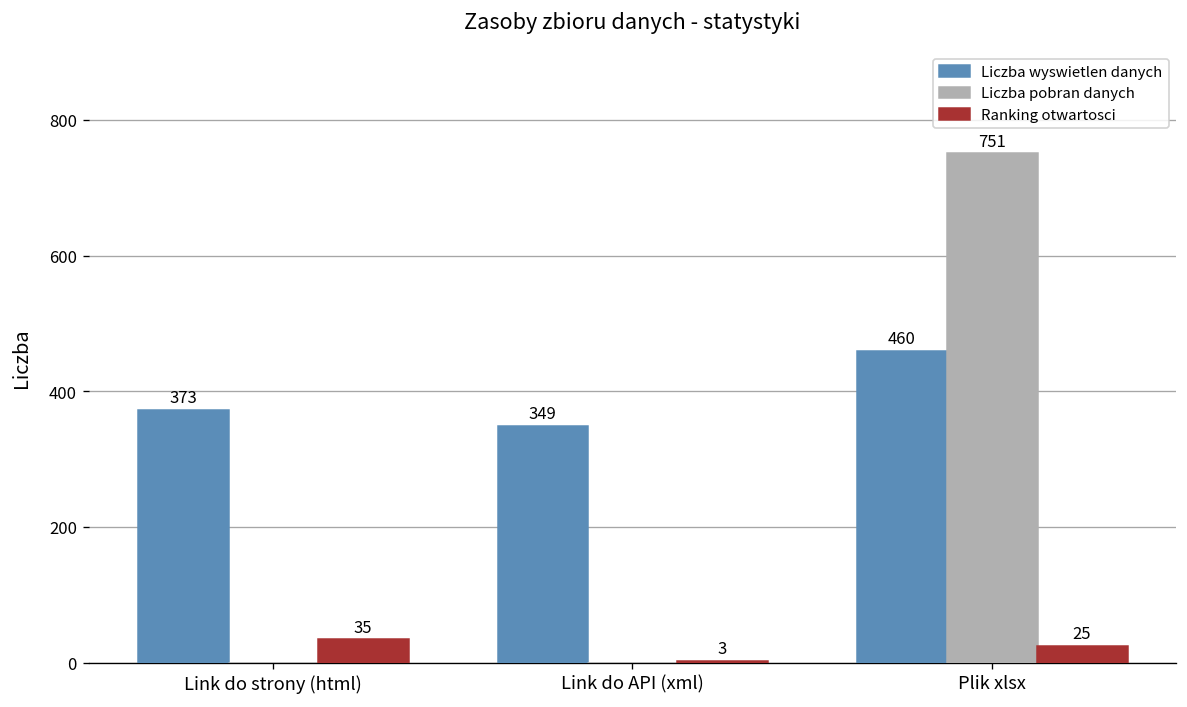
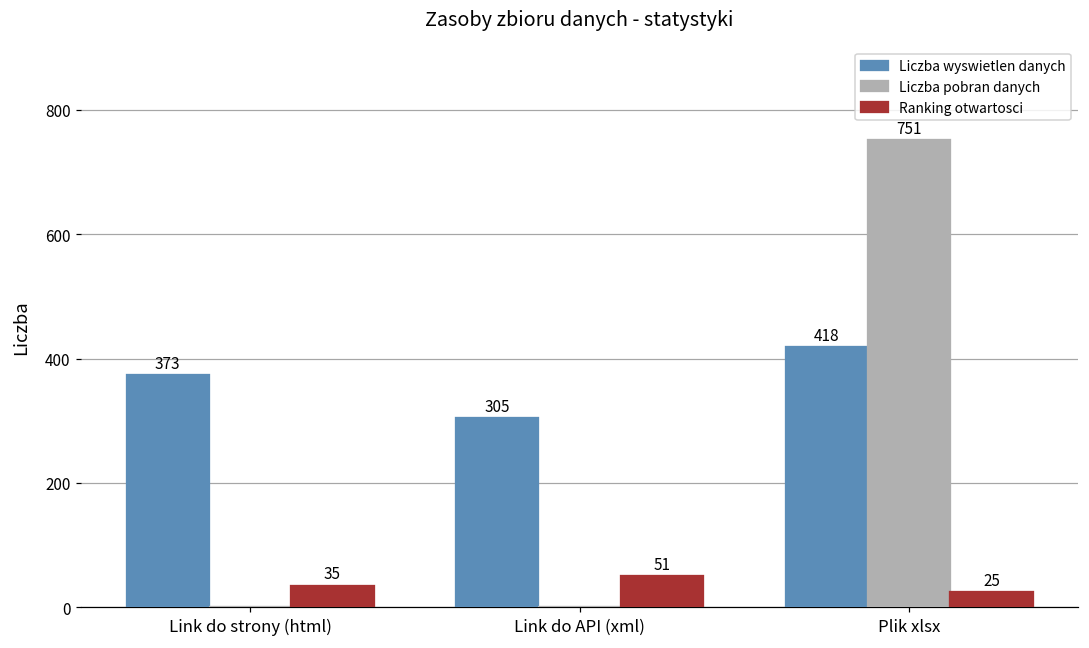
  {
    "Liczba wyswietlen danych": {
      "Link do strony (html)": 373,
-     "Link do API (xml)": 349,
-     "Plik xlsx": 460
+     "Link do API (xml)": 305,
+     "Plik xlsx": 418
    },
    "Liczba pobran danych": {
      "Plik xlsx": 751
    },
    "Ranking otwartosci": {
      "Link do strony (html)": 35,
-     "Link do API (xml)": 3,
+     "Link do API (xml)": 51,
      "Plik xlsx": 25
    }
  }
